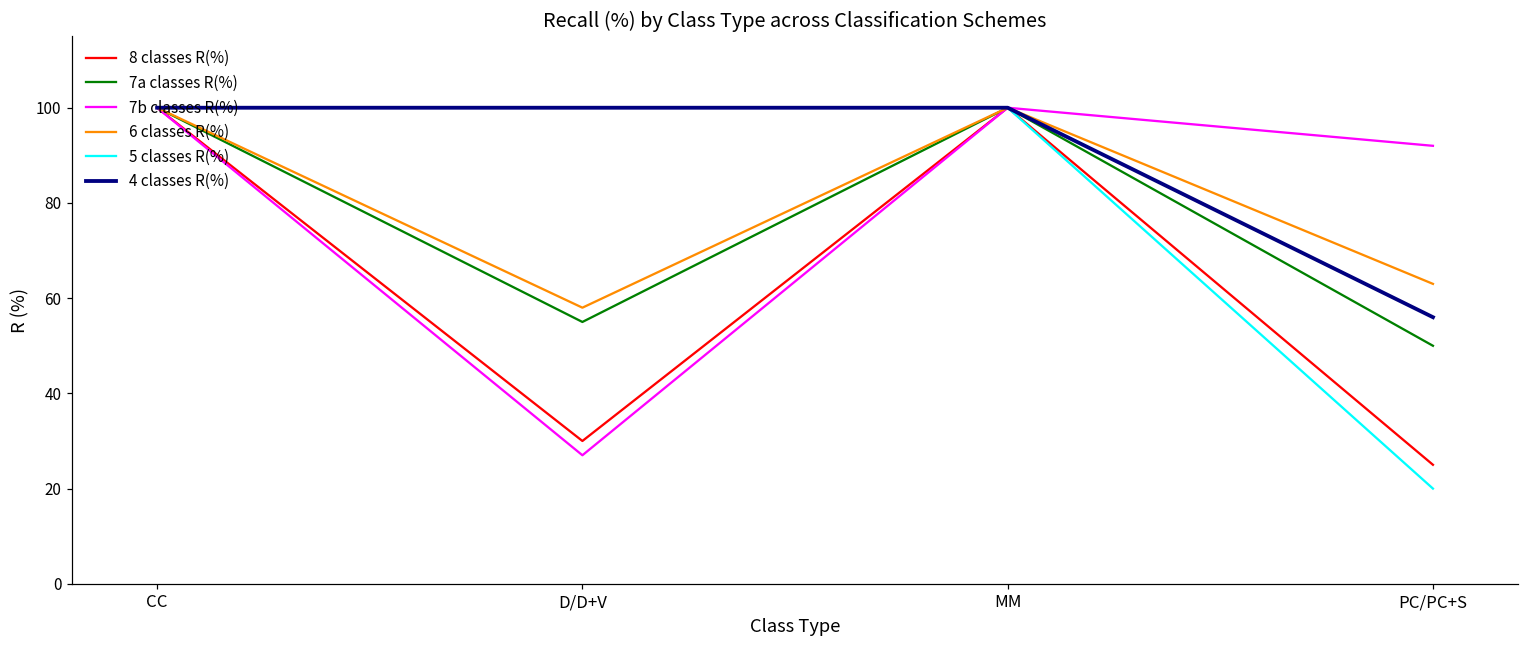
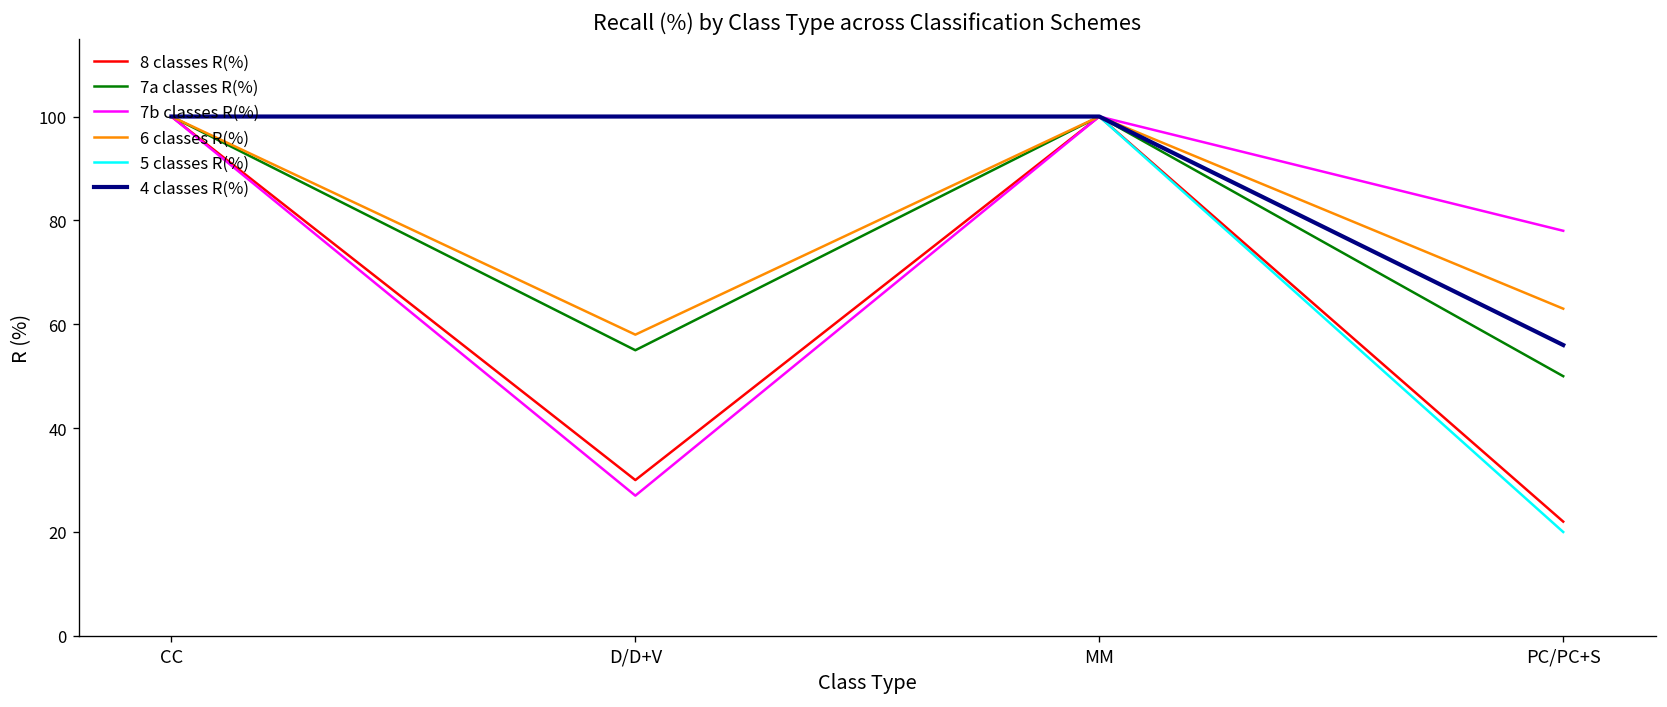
  {
    "8 classes R(%)": {
      "D/D+V": 30,
-     "PC/PC+S": 25
+     "PC/PC+S": 22
    },
    "7a classes R(%)": {
      "D/D+V": 55,
      "PC/PC+S": 50
    },
    "7b classes R(%)": {
      "D/D+V": 27,
-     "PC/PC+S": 92
+     "PC/PC+S": 78
    },
    "6 classes R(%)": {
      "D/D+V": 58,
      "PC/PC+S": 63
    },
    "5 classes R(%)": {
      "PC/PC+S": 20
    },
    "4 classes R(%)": {
      "PC/PC+S": 56
    }
  }
